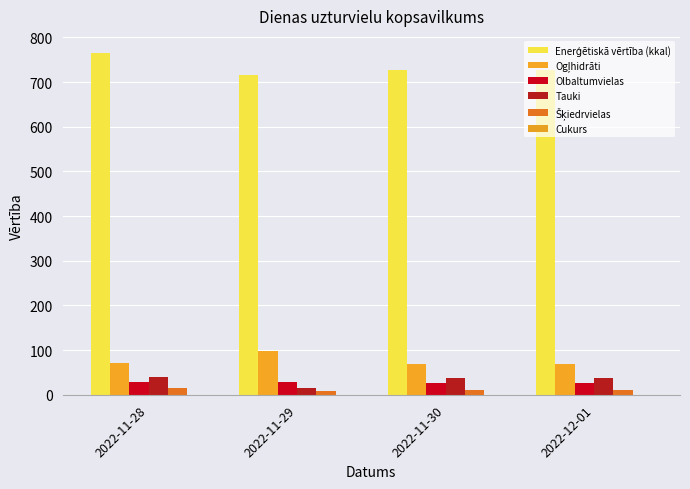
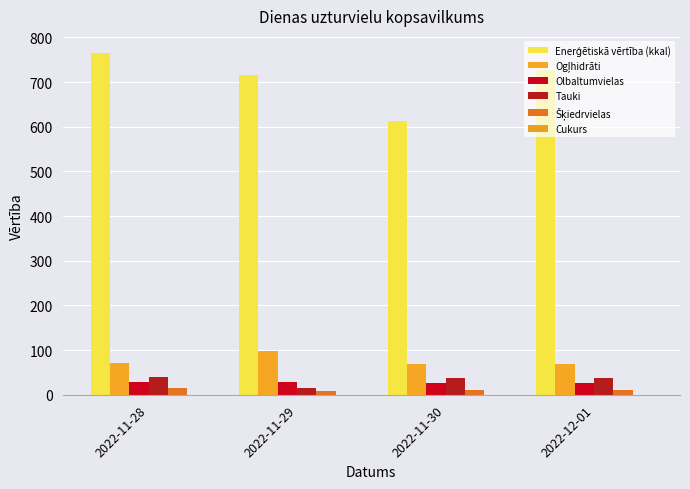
  {
    "Enerģētiskā vērtība (kkal)": {
      "2022-11-28": 770,
      "2022-11-29": 720,
-     "2022-11-30": 730
+     "2022-11-30": 610
    }
  }
